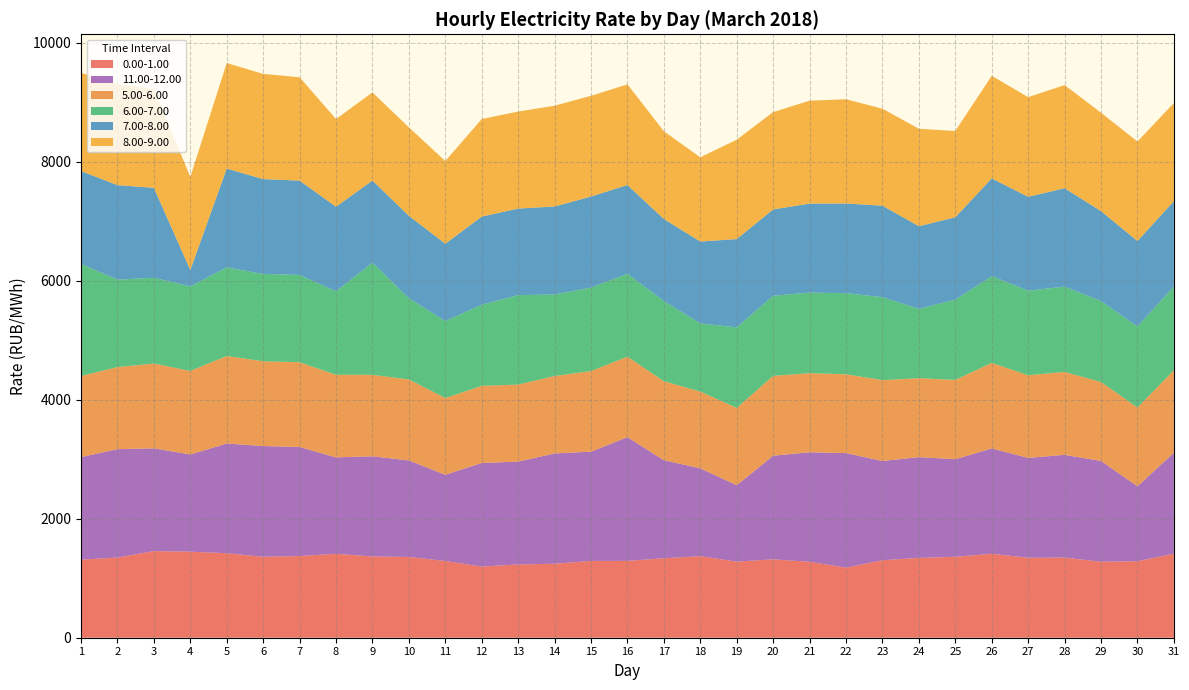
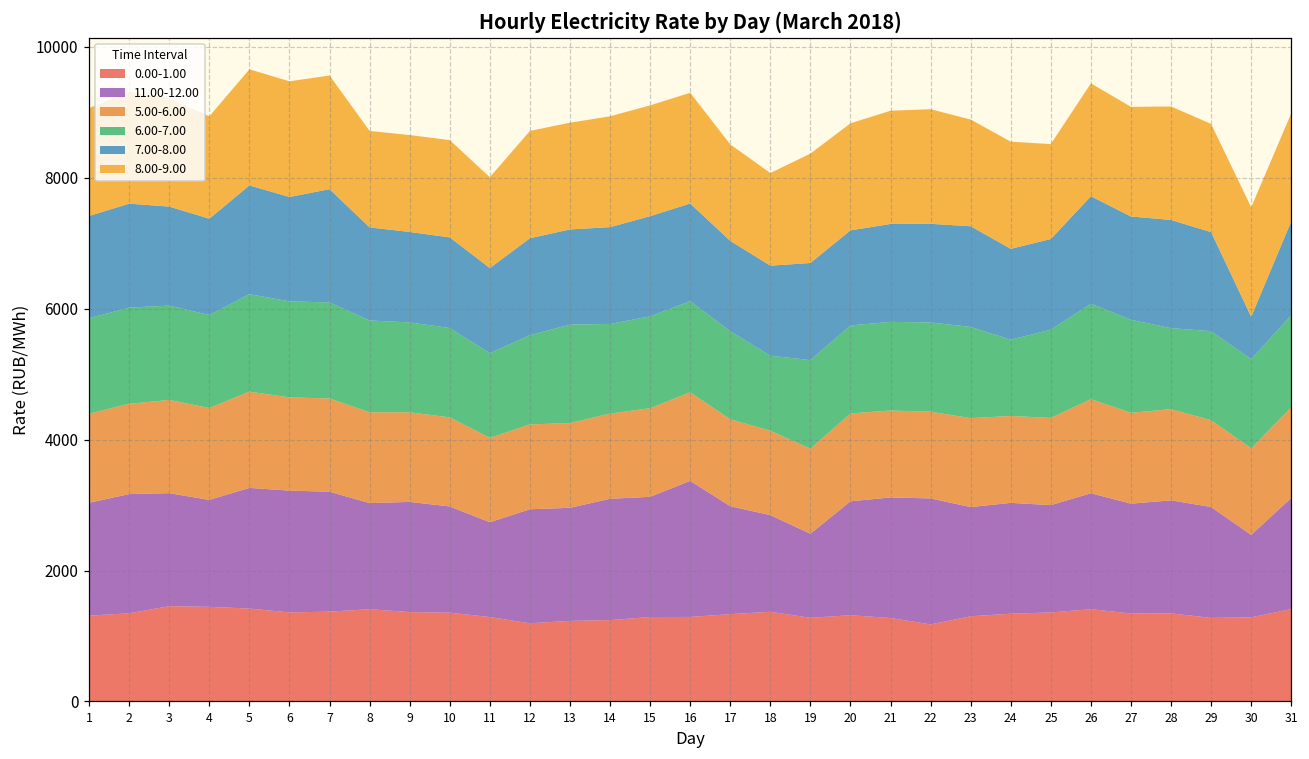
  {
    "11.00-12.00": {
      "1": 1700,
      "2": 1800,
      "3": 1700,
      "4": 1600,
      "5": 1800,
      "6": 1900,
      "7": 1800,
      "8": 1600,
      "9": 1700,
      "10": 1600,
      "11": 1400,
      "12": 1700,
      "13": 1700,
      "14": 1900,
      "15": 1800,
      "16": 2100,
      "17": 1600,
      "18": 1500,
      "19": 1300,
      "20": 1700,
      "21": 1800,
      "22": 1900,
      "23": 1700,
      "24": 1700,
      "25": 1600,
      "26": 1800,
      "27": 1700,
      "28": 1700,
      "29": 1700,
      "30": 1300,
      "31": 1700
    },
    "6.00-7.00": {
-     "1": 1900,
+     "1": 1500,
      "2": 1500,
      "3": 1400,
      "4": 1400,
      "5": 1500,
      "6": 1500,
      "7": 1500,
      "8": 1400,
-     "9": 1900,
+     "9": 1400,
      "10": 1400,
      "11": 1300,
      "12": 1400,
      "13": 1500,
      "14": 1400,
      "15": 1400,
      "16": 1400,
      "17": 1300,
      "18": 1100,
      "19": 1400,
      "20": 1300,
      "21": 1400,
      "22": 1400,
      "23": 1400,
      "24": 1200,
      "25": 1300,
      "26": 1500,
      "27": 1400,
-     "28": 1400,
+     "28": 1200,
      "29": 1400,
      "30": 1400,
      "31": 1400
    },
    "7.00-8.00": {
      "1": 1600,
      "2": 1600,
      "3": 1500,
-     "4": 300,
+     "4": 1500,
      "5": 1700,
      "6": 1600,
-     "7": 1600,
+     "7": 1700,
      "8": 1400,
      "9": 1400,
      "10": 1400,
      "11": 1300,
      "12": 1500,
      "13": 1500,
      "14": 1500,
      "15": 1500,
      "16": 1500,
      "17": 1400,
      "18": 1400,
      "19": 1500,
      "20": 1500,
      "21": 1500,
      "22": 1500,
      "23": 1500,
      "24": 1400,
      "25": 1400,
      "26": 1600,
      "27": 1600,
      "28": 1700,
      "29": 1500,
-     "30": 1400,
+     "30": 600,
      "31": 1400
    }
  }
